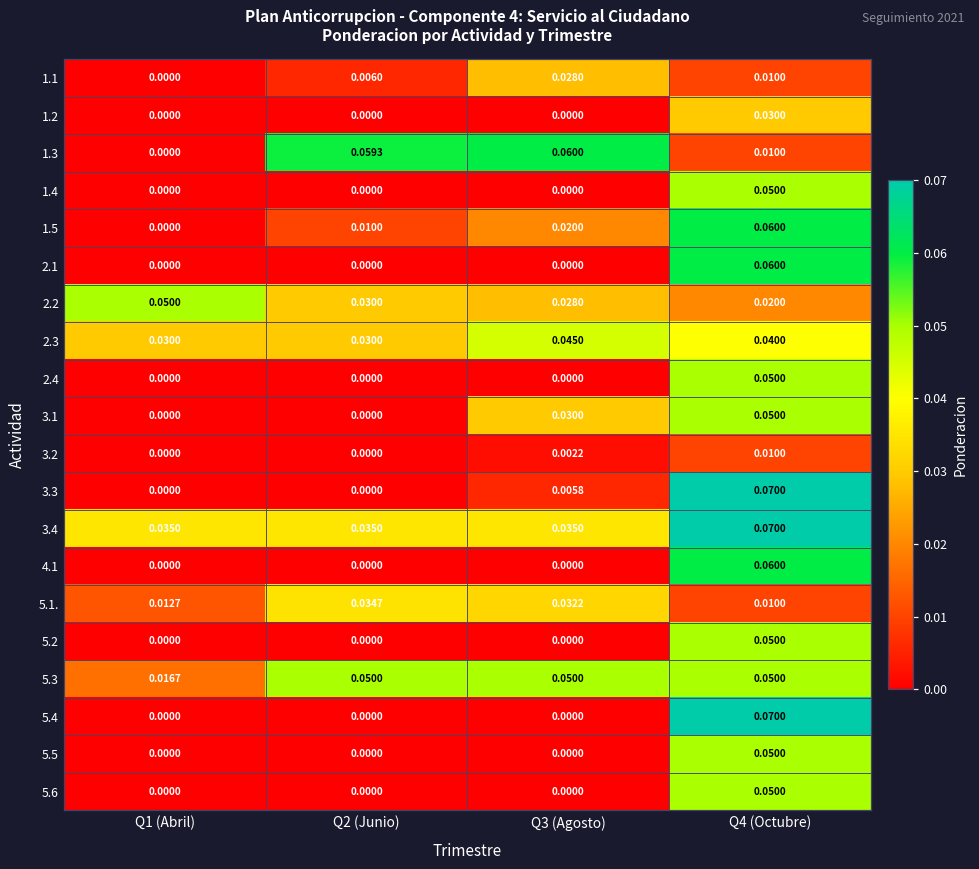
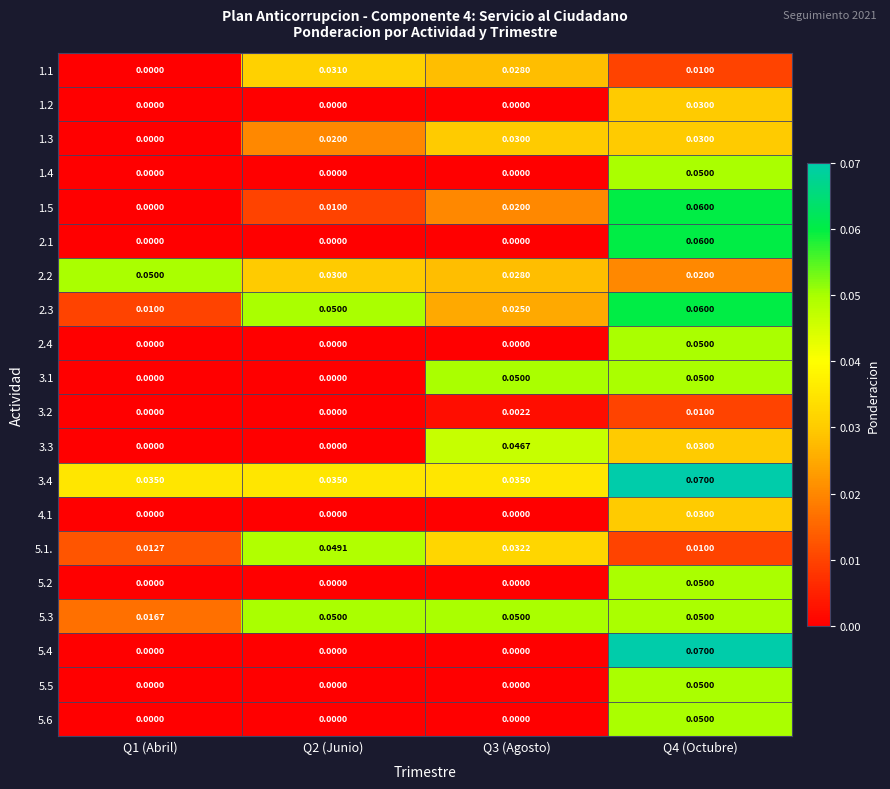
  {
    "1.1": {
      "Q1 (Abril)": 0.0000,
-     "Q2 (Junio)": 0.0060,
+     "Q2 (Junio)": 0.0310,
      "Q3 (Agosto)": 0.0280,
      "Q4 (Octubre)": 0.0100
    },
    "1.2": {
      "Q1 (Abril)": 0.0000,
      "Q2 (Junio)": 0.0000,
      "Q3 (Agosto)": 0.0000,
      "Q4 (Octubre)": 0.0300
    },
    "1.3": {
      "Q1 (Abril)": 0.0000,
-     "Q2 (Junio)": 0.0593,
-     "Q3 (Agosto)": 0.0600,
-     "Q4 (Octubre)": 0.0100
+     "Q2 (Junio)": 0.0200,
+     "Q3 (Agosto)": 0.0300,
+     "Q4 (Octubre)": 0.0300
    },
    "1.4": {
      "Q1 (Abril)": 0.0000,
      "Q2 (Junio)": 0.0000,
      "Q3 (Agosto)": 0.0000,
      "Q4 (Octubre)": 0.0500
    },
    "1.5": {
      "Q1 (Abril)": 0.0000,
      "Q2 (Junio)": 0.0100,
      "Q3 (Agosto)": 0.0200,
      "Q4 (Octubre)": 0.0600
    },
    "2.1": {
      "Q1 (Abril)": 0.0000,
      "Q2 (Junio)": 0.0000,
      "Q3 (Agosto)": 0.0000,
      "Q4 (Octubre)": 0.0600
    },
    "2.2": {
      "Q1 (Abril)": 0.0500,
      "Q2 (Junio)": 0.0300,
      "Q3 (Agosto)": 0.0280,
      "Q4 (Octubre)": 0.0200
    },
    "2.3": {
-     "Q1 (Abril)": 0.0300,
-     "Q2 (Junio)": 0.0300,
-     "Q3 (Agosto)": 0.0450,
-     "Q4 (Octubre)": 0.0400
+     "Q1 (Abril)": 0.0100,
+     "Q2 (Junio)": 0.0500,
+     "Q3 (Agosto)": 0.0250,
+     "Q4 (Octubre)": 0.0600
    },
    "2.4": {
      "Q1 (Abril)": 0.0000,
      "Q2 (Junio)": 0.0000,
      "Q3 (Agosto)": 0.0000,
      "Q4 (Octubre)": 0.0500
    },
    "3.1": {
      "Q1 (Abril)": 0.0000,
      "Q2 (Junio)": 0.0000,
-     "Q3 (Agosto)": 0.0300,
+     "Q3 (Agosto)": 0.0500,
      "Q4 (Octubre)": 0.0500
    },
    "3.2": {
      "Q1 (Abril)": 0.0000,
      "Q2 (Junio)": 0.0000,
      "Q3 (Agosto)": 0.0022,
      "Q4 (Octubre)": 0.0100
    },
    "3.3": {
      "Q1 (Abril)": 0.0000,
      "Q2 (Junio)": 0.0000,
-     "Q3 (Agosto)": 0.0058,
-     "Q4 (Octubre)": 0.0700
+     "Q3 (Agosto)": 0.0467,
+     "Q4 (Octubre)": 0.0300
    },
    "3.4": {
      "Q1 (Abril)": 0.0350,
      "Q2 (Junio)": 0.0350,
      "Q3 (Agosto)": 0.0350,
      "Q4 (Octubre)": 0.0700
    },
    "4.1": {
      "Q1 (Abril)": 0.0000,
      "Q2 (Junio)": 0.0000,
      "Q3 (Agosto)": 0.0000,
-     "Q4 (Octubre)": 0.0600
+     "Q4 (Octubre)": 0.0300
    },
    "5.1.": {
      "Q1 (Abril)": 0.0127,
-     "Q2 (Junio)": 0.0347,
+     "Q2 (Junio)": 0.0491,
      "Q3 (Agosto)": 0.0322,
      "Q4 (Octubre)": 0.0100
    },
    "5.2": {
      "Q1 (Abril)": 0.0000,
      "Q2 (Junio)": 0.0000,
      "Q3 (Agosto)": 0.0000,
      "Q4 (Octubre)": 0.0500
    },
    "5.3": {
      "Q1 (Abril)": 0.0167,
      "Q2 (Junio)": 0.0500,
      "Q3 (Agosto)": 0.0500,
      "Q4 (Octubre)": 0.0500
    },
    "5.4": {
      "Q1 (Abril)": 0.0000,
      "Q2 (Junio)": 0.0000,
      "Q3 (Agosto)": 0.0000,
      "Q4 (Octubre)": 0.0700
    },
    "5.5": {
      "Q1 (Abril)": 0.0000,
      "Q2 (Junio)": 0.0000,
      "Q3 (Agosto)": 0.0000,
      "Q4 (Octubre)": 0.0500
    },
    "5.6": {
      "Q1 (Abril)": 0.0000,
      "Q2 (Junio)": 0.0000,
      "Q3 (Agosto)": 0.0000,
      "Q4 (Octubre)": 0.0500
    }
  }
